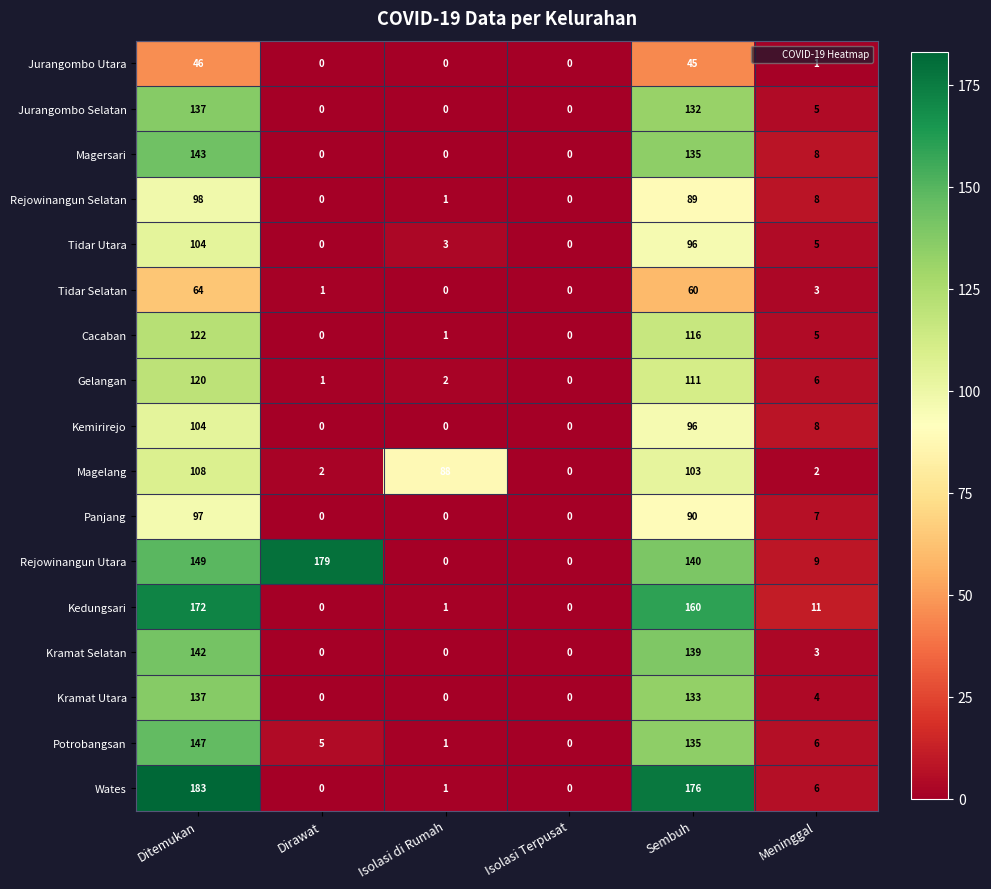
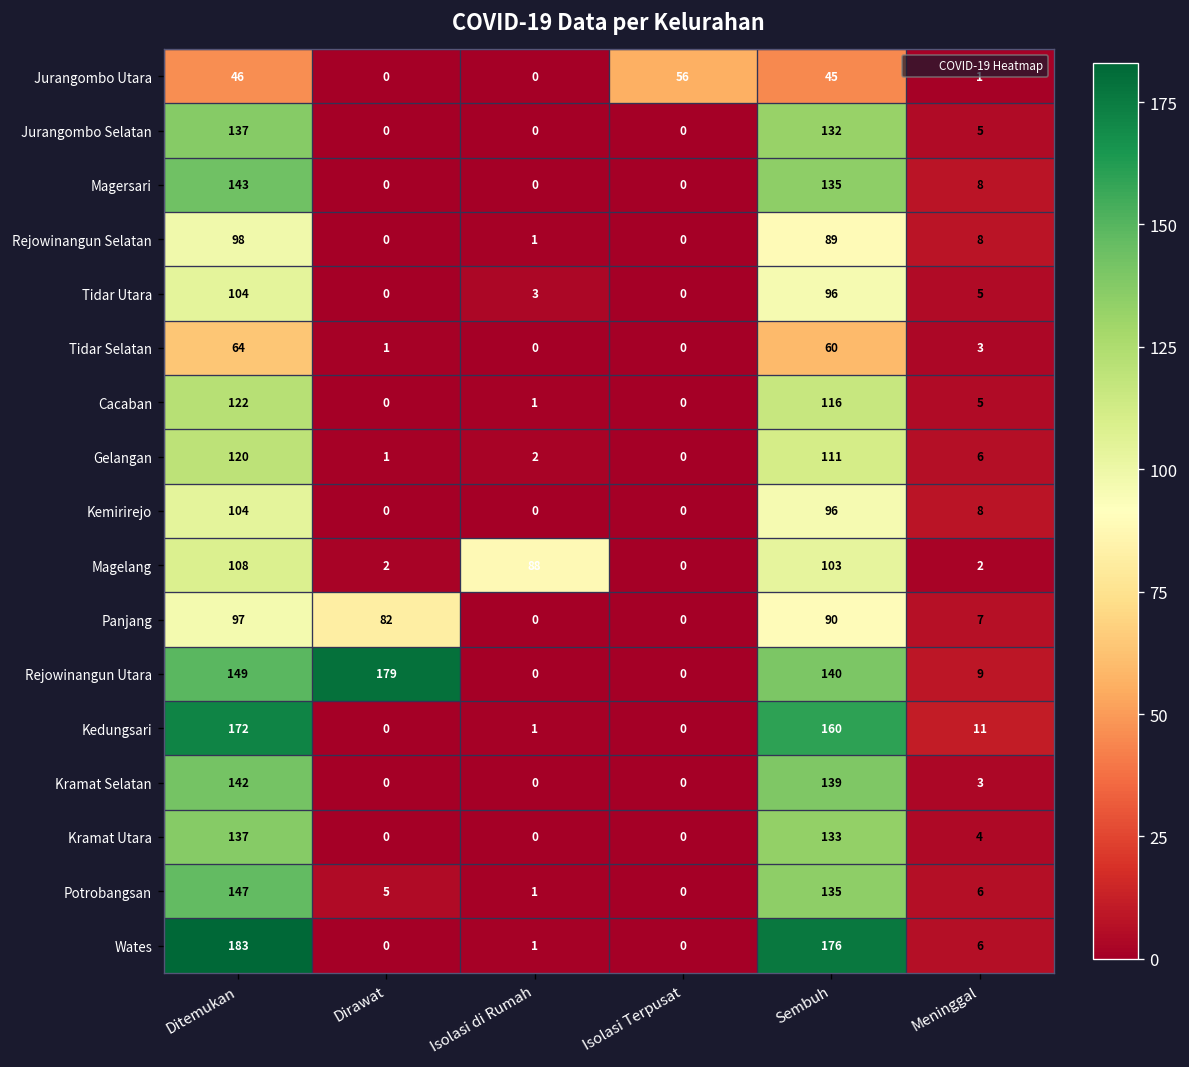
  {
    "Jurangombo Utara": {
      "Ditemukan": 46,
      "Dirawat": 0,
      "Isolasi di Rumah": 0,
-     "Isolasi Terpusat": 0,
+     "Isolasi Terpusat": 56,
      "Sembuh": 45
    },
    "Jurangombo Selatan": {
      "Ditemukan": 137,
      "Dirawat": 0,
      "Isolasi di Rumah": 0,
      "Isolasi Terpusat": 0,
      "Sembuh": 132,
      "Meninggal": 5
    },
    "Magersari": {
      "Ditemukan": 143,
      "Dirawat": 0,
      "Isolasi di Rumah": 0,
      "Isolasi Terpusat": 0,
      "Sembuh": 135,
      "Meninggal": 8
    },
    "Rejowinangun Selatan": {
      "Ditemukan": 98,
      "Dirawat": 0,
      "Isolasi di Rumah": 1,
      "Isolasi Terpusat": 0,
      "Sembuh": 89,
      "Meninggal": 8
    },
    "Tidar Utara": {
      "Ditemukan": 104,
      "Dirawat": 0,
      "Isolasi di Rumah": 3,
      "Isolasi Terpusat": 0,
      "Sembuh": 96,
      "Meninggal": 5
    },
    "Tidar Selatan": {
      "Ditemukan": 64,
      "Dirawat": 1,
      "Isolasi di Rumah": 0,
      "Isolasi Terpusat": 0,
      "Sembuh": 60,
      "Meninggal": 3
    },
    "Cacaban": {
      "Ditemukan": 122,
      "Dirawat": 0,
      "Isolasi di Rumah": 1,
      "Isolasi Terpusat": 0,
      "Sembuh": 116,
      "Meninggal": 5
    },
    "Gelangan": {
      "Ditemukan": 120,
      "Dirawat": 1,
      "Isolasi di Rumah": 2,
      "Isolasi Terpusat": 0,
      "Sembuh": 111,
      "Meninggal": 6
    },
    "Kemirirejo": {
      "Ditemukan": 104,
      "Dirawat": 0,
      "Isolasi di Rumah": 0,
      "Isolasi Terpusat": 0,
      "Sembuh": 96,
      "Meninggal": 8
    },
    "Magelang": {
      "Ditemukan": 108,
      "Dirawat": 2,
      "Isolasi di Rumah": 88,
      "Isolasi Terpusat": 0,
      "Sembuh": 103,
      "Meninggal": 2
    },
    "Panjang": {
      "Ditemukan": 97,
-     "Dirawat": 0,
+     "Dirawat": 82,
      "Isolasi di Rumah": 0,
      "Isolasi Terpusat": 0,
      "Sembuh": 90,
      "Meninggal": 7
    },
    "Rejowinangun Utara": {
      "Ditemukan": 149,
      "Dirawat": 179,
      "Isolasi di Rumah": 0,
      "Isolasi Terpusat": 0,
      "Sembuh": 140,
      "Meninggal": 9
    },
    "Kedungsari": {
      "Ditemukan": 172,
      "Dirawat": 0,
      "Isolasi di Rumah": 1,
      "Isolasi Terpusat": 0,
      "Sembuh": 160,
      "Meninggal": 11
    },
    "Kramat Selatan": {
      "Ditemukan": 142,
      "Dirawat": 0,
      "Isolasi di Rumah": 0,
      "Isolasi Terpusat": 0,
      "Sembuh": 139,
      "Meninggal": 3
    },
    "Kramat Utara": {
      "Ditemukan": 137,
      "Dirawat": 0,
      "Isolasi di Rumah": 0,
      "Isolasi Terpusat": 0,
      "Sembuh": 133,
      "Meninggal": 4
    },
    "Potrobangsan": {
      "Ditemukan": 147,
      "Dirawat": 5,
      "Isolasi di Rumah": 1,
      "Isolasi Terpusat": 0,
      "Sembuh": 135,
      "Meninggal": 6
    },
    "Wates": {
      "Ditemukan": 183,
      "Dirawat": 0,
      "Isolasi di Rumah": 1,
      "Isolasi Terpusat": 0,
      "Sembuh": 176,
      "Meninggal": 6
    }
  }
